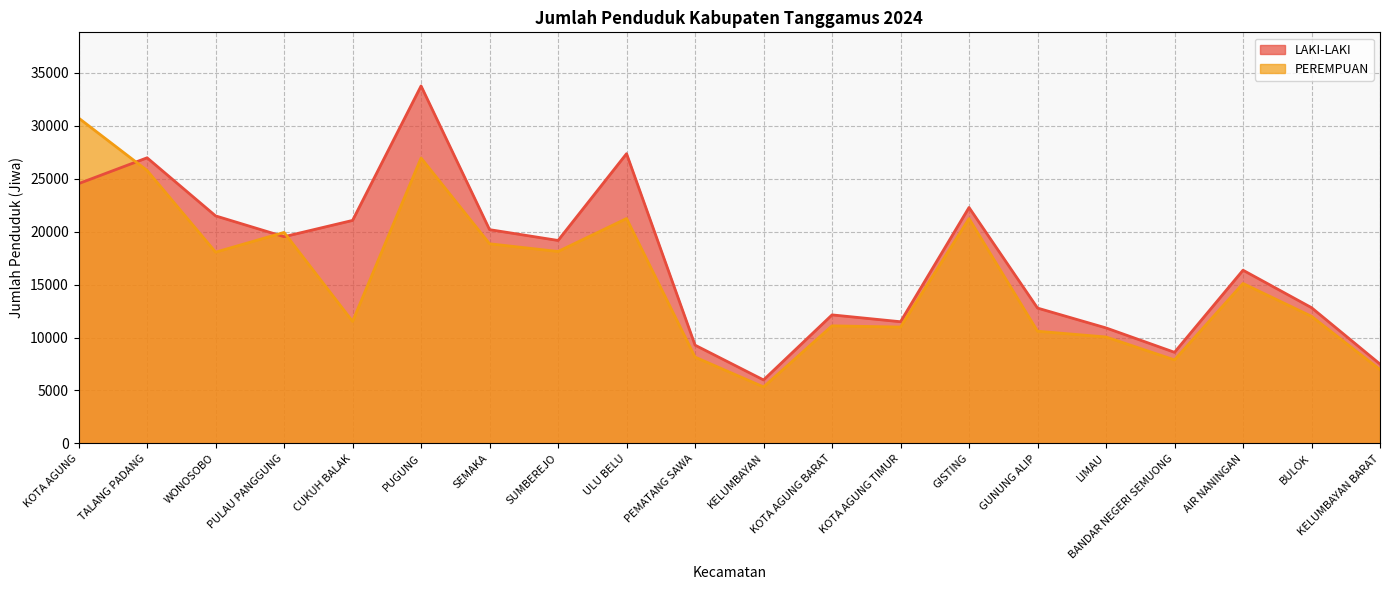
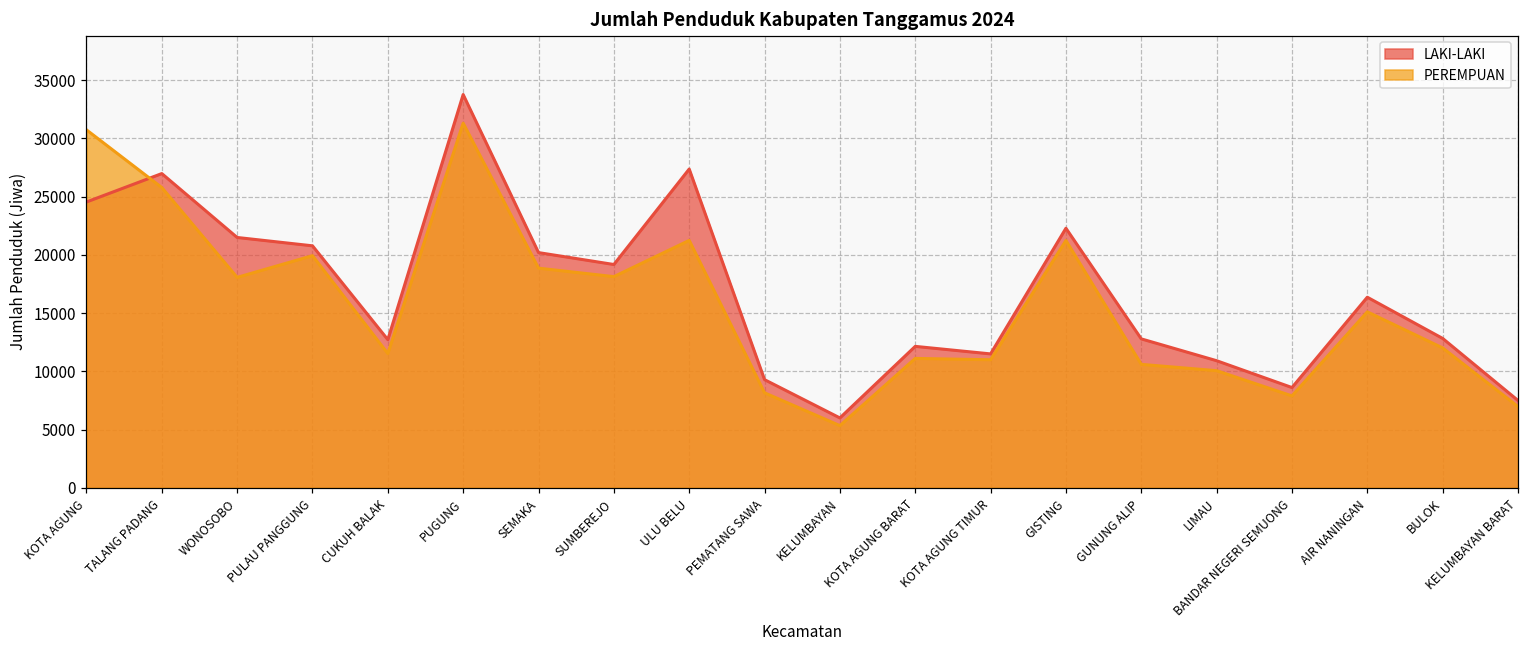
  {
    "LAKI-LAKI": {
      "KOTA AGUNG": 24500,
      "TALANG PADANG": 27000,
      "WONOSOBO": 21500,
-     "PULAU PANGGUNG": 19500,
-     "CUKUH BALAK": 21100,
+     "PULAU PANGGUNG": 20800,
+     "CUKUH BALAK": 12700,
      "PUGUNG": 33800,
      "SEMAKA": 20200,
      "SUMBEREJO": 19200,
      "ULU BELU": 27400,
      "PEMATANG SAWA": 9300,
      "KELUMBAYAN": 6000,
      "KOTA AGUNG BARAT": 12100,
      "KOTA AGUNG TIMUR": 11500,
      "GISTING": 22300,
      "GUNUNG ALIP": 12800,
      "LIMAU": 10900,
      "BANDAR NEGERI SEMUONG": 8600,
      "AIR NANINGAN": 16400,
      "BULOK": 12800,
      "KELUMBAYAN BARAT": 7500
    },
    "PEREMPUAN": {
      "KOTA AGUNG": 30700,
      "TALANG PADANG": 25800,
      "WONOSOBO": 18100,
      "PULAU PANGGUNG": 19900,
      "CUKUH BALAK": 11500,
-     "PUGUNG": 27000,
+     "PUGUNG": 31300,
      "SEMAKA": 18900,
      "SUMBEREJO": 18100,
      "ULU BELU": 21200,
      "PEMATANG SAWA": 8200,
      "KELUMBAYAN": 5300,
      "KOTA AGUNG BARAT": 11100,
      "KOTA AGUNG TIMUR": 11000,
      "GISTING": 21200,
      "GUNUNG ALIP": 10600,
      "LIMAU": 10100,
      "BANDAR NEGERI SEMUONG": 7900,
      "AIR NANINGAN": 15100,
      "BULOK": 12000,
      "KELUMBAYAN BARAT": 7000
    }
  }
